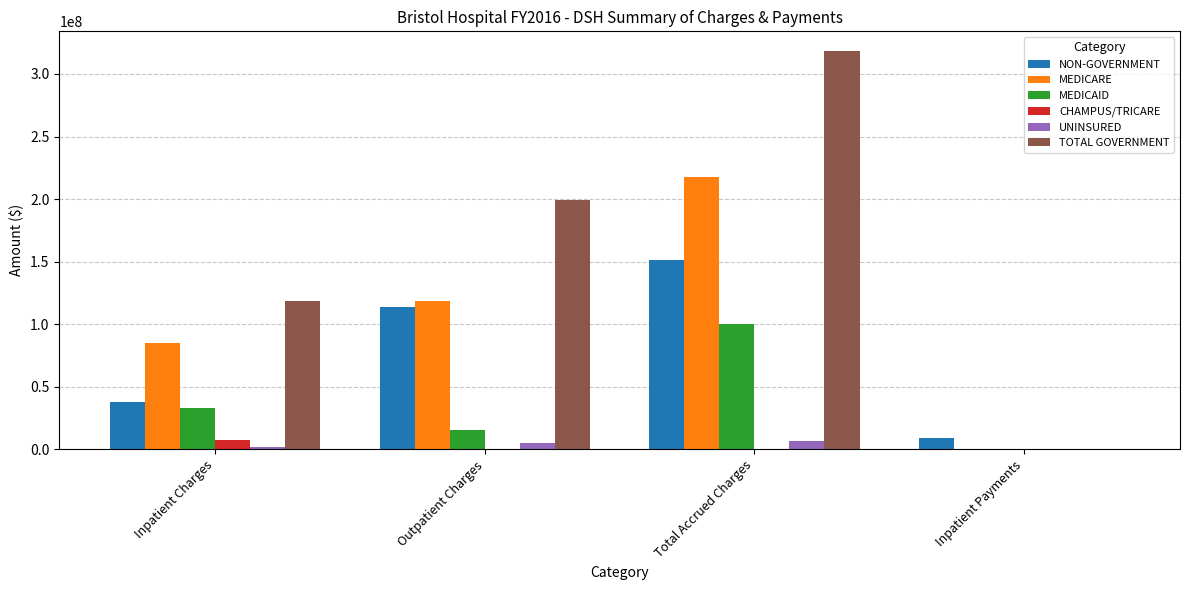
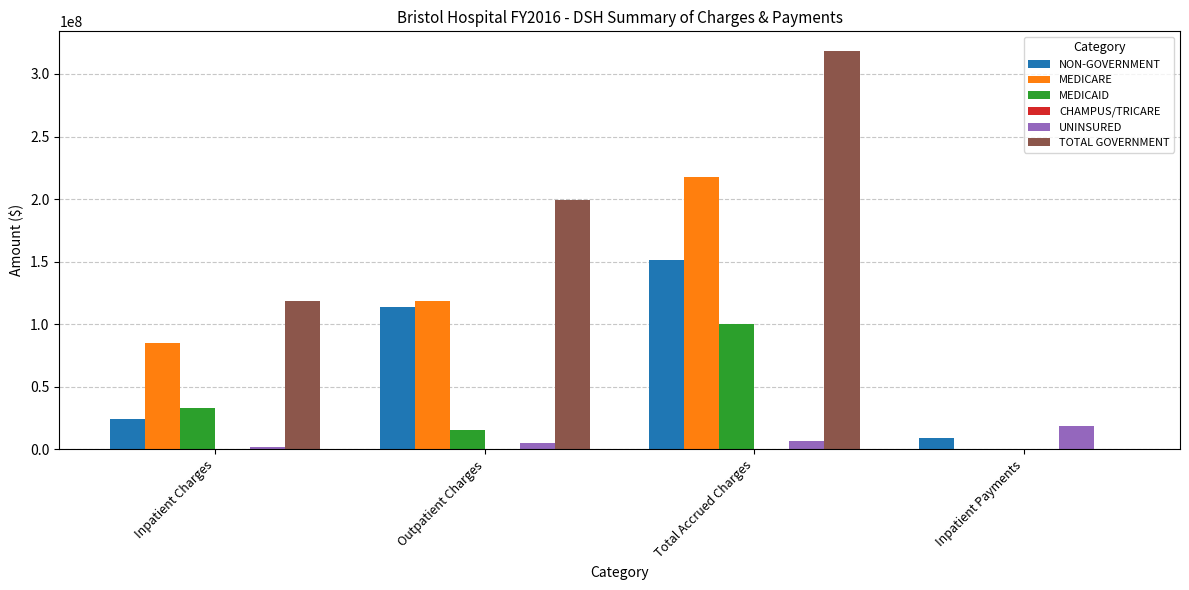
  {
    "NON-GOVERNMENT": {
-     "Inpatient Charges": 38000000,
+     "Inpatient Charges": 24000000,
      "Outpatient Charges": 113000000,
      "Total Accrued Charges": 151000000,
      "Inpatient Payments": 10000000
    },
    "MEDICARE": {
      "Inpatient Charges": 85000000,
      "Outpatient Charges": 118000000,
      "Total Accrued Charges": 217000000,
      "Inpatient Payments": 0
    },
    "MEDICAID": {
      "Inpatient Charges": 33000000,
      "Outpatient Charges": 16000000,
      "Total Accrued Charges": 100000000,
      "Inpatient Payments": 0
    },
    "CHAMPUS/TRICARE": {
-     "Inpatient Charges": 8000000,
+     "Inpatient Charges": 0,
      "Inpatient Payments": 0
    },
    "UNINSURED": {
      "Outpatient Charges": 5000000,
      "Total Accrued Charges": 7000000,
-     "Inpatient Payments": 0
+     "Inpatient Payments": 19000000
    },
    "TOTAL GOVERNMENT": {
      "Inpatient Charges": 119000000,
      "Outpatient Charges": 199000000,
      "Total Accrued Charges": 318000000,
      "Inpatient Payments": 0
    }
  }
